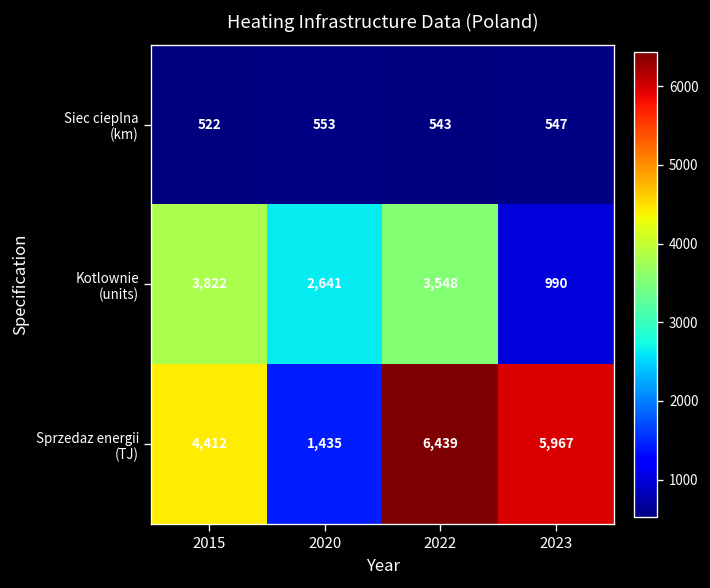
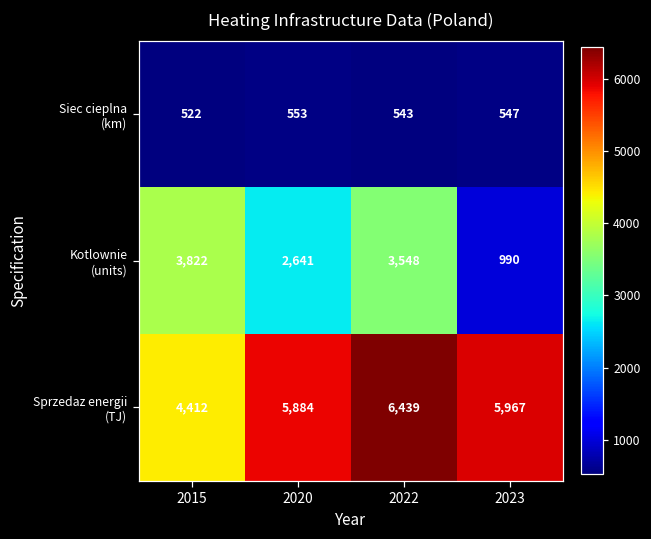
  {
    "Siec cieplna (km)": {
      "2015": "522",
      "2020": "553",
      "2022": "543",
      "2023": "547"
    },
    "Kotlownie (units)": {
      "2015": "3,822",
      "2020": "2,641",
      "2022": "3,548",
      "2023": "990"
    },
    "Sprzedaz energii (TJ)": {
      "2015": "4,412",
-     "2020": "1,435",
+     "2020": "5,884",
      "2022": "6,439",
      "2023": "5,967"
    }
  }
